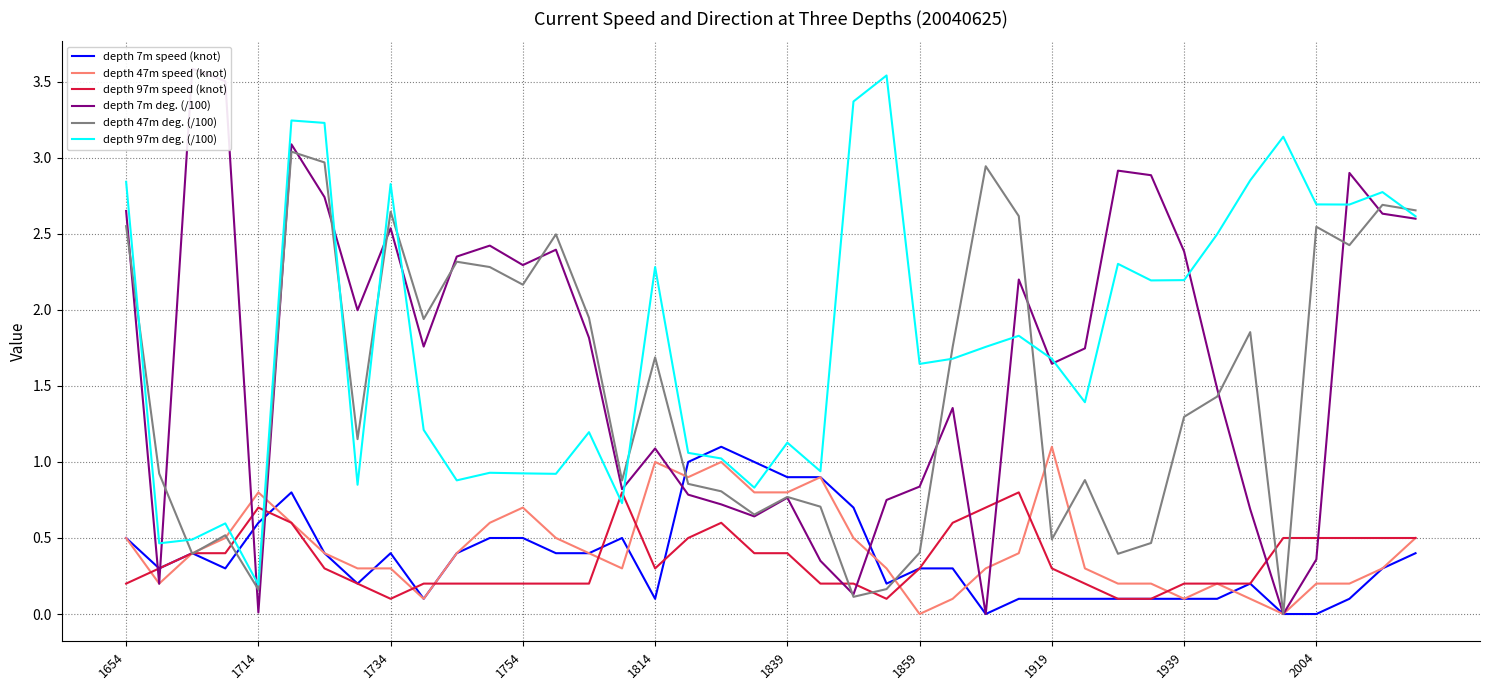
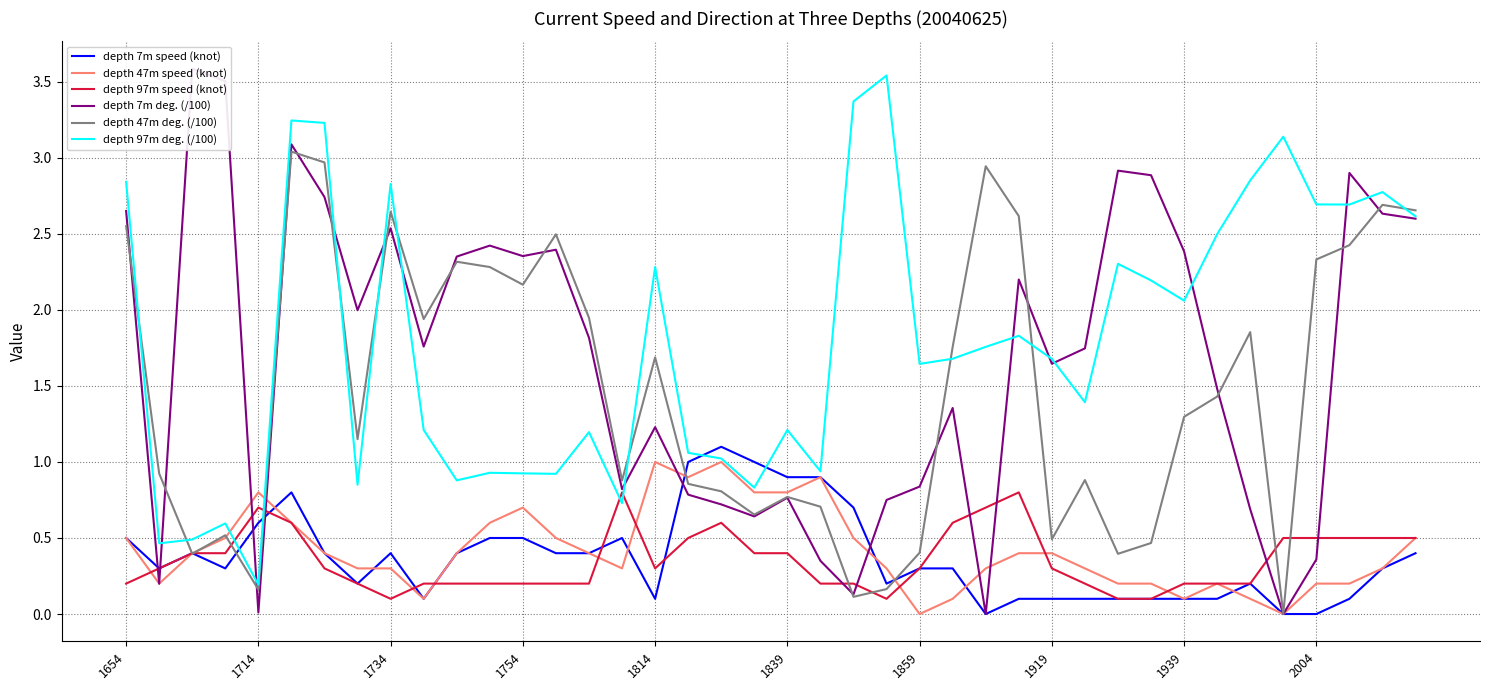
  {
    "depth 7m speed (knot)": {
      "1714": 0.60,
      "1734": 0.40,
      "1754": 0.50,
      "1814": 0.10,
      "1839": 0.90,
      "1919": 0.10,
      "2004": 0.00
    },
    "depth 47m speed (knot)": {
      "1714": 0.8,
      "1734": 0.3,
      "1754": 0.7,
      "1814": 1.0,
      "1839": 0.8,
      "1859": 0.0,
-     "1919": 1.1,
+     "1919": 0.4,
      "2004": 0.2
    },
    "depth 97m speed (knot)": {
      "1654": 0.20,
      "1714": 0.70,
      "1734": 0.10,
      "1754": 0.20,
      "1814": 0.30,
      "1839": 0.40,
      "1919": 0.30,
      "1939": 0.20,
      "2004": 0.50
    },
    "depth 7m deg. (/100)": {
      "1654": 2.65,
      "1714": 0.01,
      "1734": 2.54,
-     "1754": 2.30,
-     "1814": 1.09,
+     "1754": 2.35,
+     "1814": 1.23,
      "1859": 0.84,
      "1919": 1.65,
      "1939": 2.39,
      "2004": 0.36
    },
    "depth 47m deg. (/100)": {
      "1654": 2.55,
      "1714": 0.16,
      "1734": 2.65,
      "1754": 2.17,
      "1814": 1.69,
      "1859": 0.40,
      "1919": 0.49,
      "1939": 1.30,
-     "2004": 2.55
+     "2004": 2.33
    },
    "depth 97m deg. (/100)": {
      "1654": 2.84,
      "1714": 0.19,
      "1734": 2.83,
      "1754": 0.93,
      "1814": 2.28,
-     "1839": 1.13,
+     "1839": 1.21,
      "1859": 1.65,
      "1919": 1.68,
-     "1939": 2.20,
+     "1939": 2.06,
      "2004": 2.69
    }
  }
